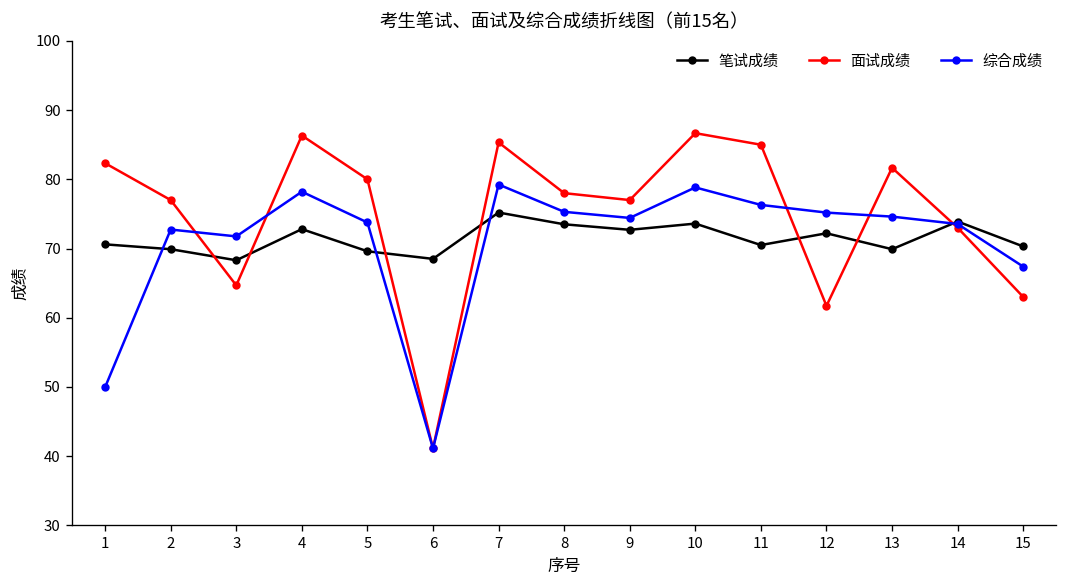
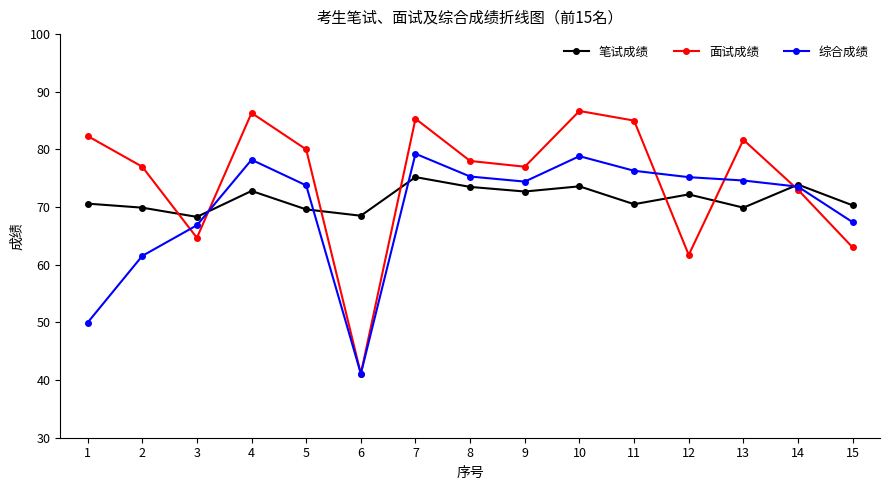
  {
    "笔试成绩": {
      "1": 71,
      "2": 70,
      "3": 68,
      "4": 73,
      "5": 70,
      "6": 69,
      "7": 75,
      "8": 74,
      "9": 73,
      "10": 74,
      "11": 71,
      "12": 72,
      "13": 70,
      "15": 70
    },
    "面试成绩": {
      "1": 82,
      "2": 77,
      "3": 65,
      "4": 86,
      "5": 80,
      "7": 85,
      "8": 78,
      "9": 77,
      "10": 87,
      "11": 85,
      "12": 62,
      "13": 82,
      "14": 73,
      "15": 63
    },
    "综合成绩": {
      "1": 50,
-     "2": 73,
-     "3": 72,
+     "2": 62,
+     "3": 67,
      "4": 78,
      "5": 74,
      "7": 79,
      "8": 75,
      "9": 74,
      "10": 79,
      "11": 76,
      "12": 75,
      "13": 75,
      "15": 67
    }
  }
